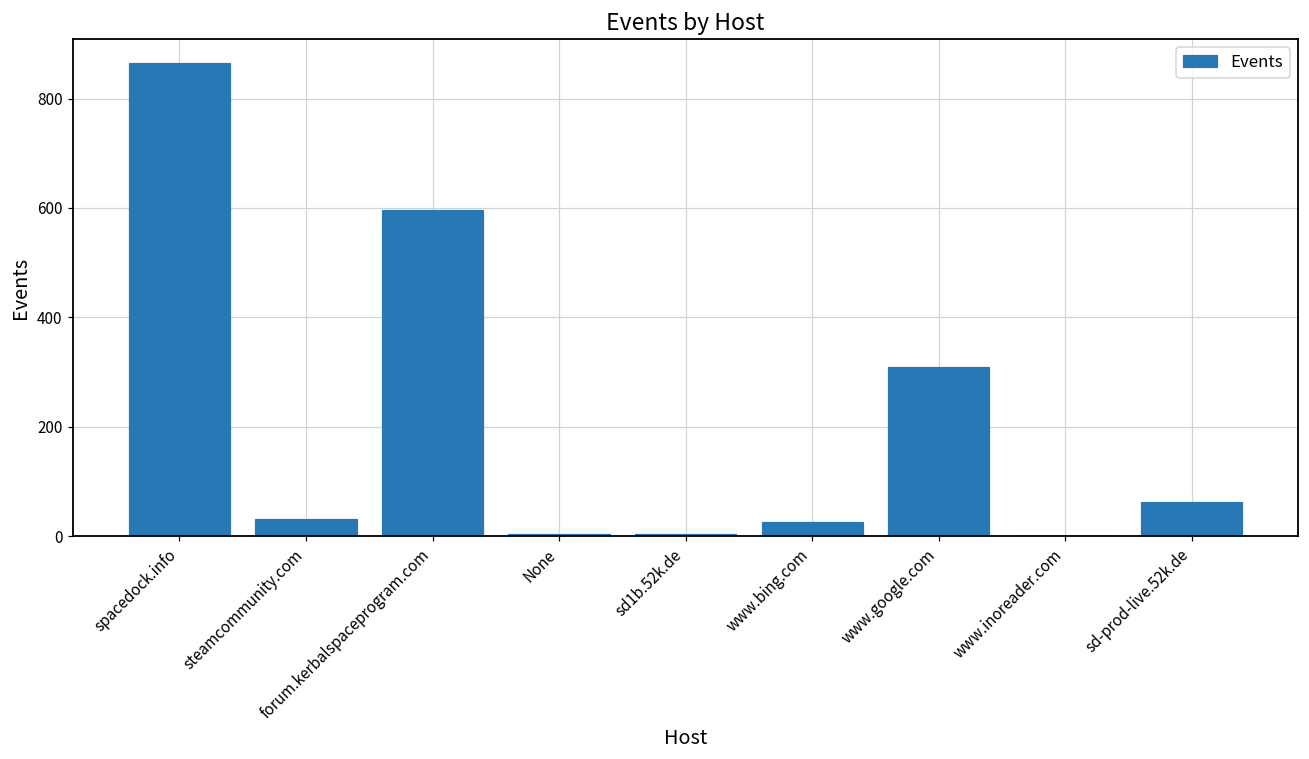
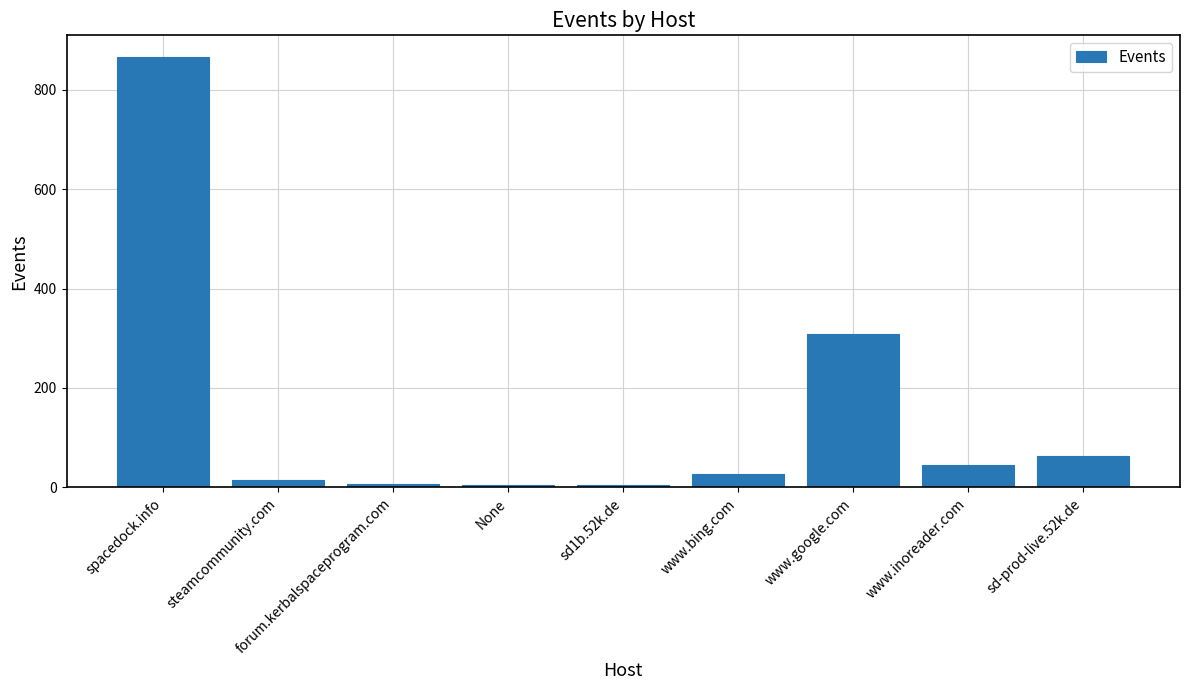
  {
    "spacedock.info": 870,
-   "steamcommunity.com": 30,
-   "forum.kerbalspaceprogram.com": 600,
+   "steamcommunity.com": 20,
+   "forum.kerbalspaceprogram.com": 10,
    "www.bing.com": 30,
    "www.google.com": 310,
-   "www.inoreader.com": 0,
+   "www.inoreader.com": 40,
    "sd-prod-live.52k.de": 60
  }
